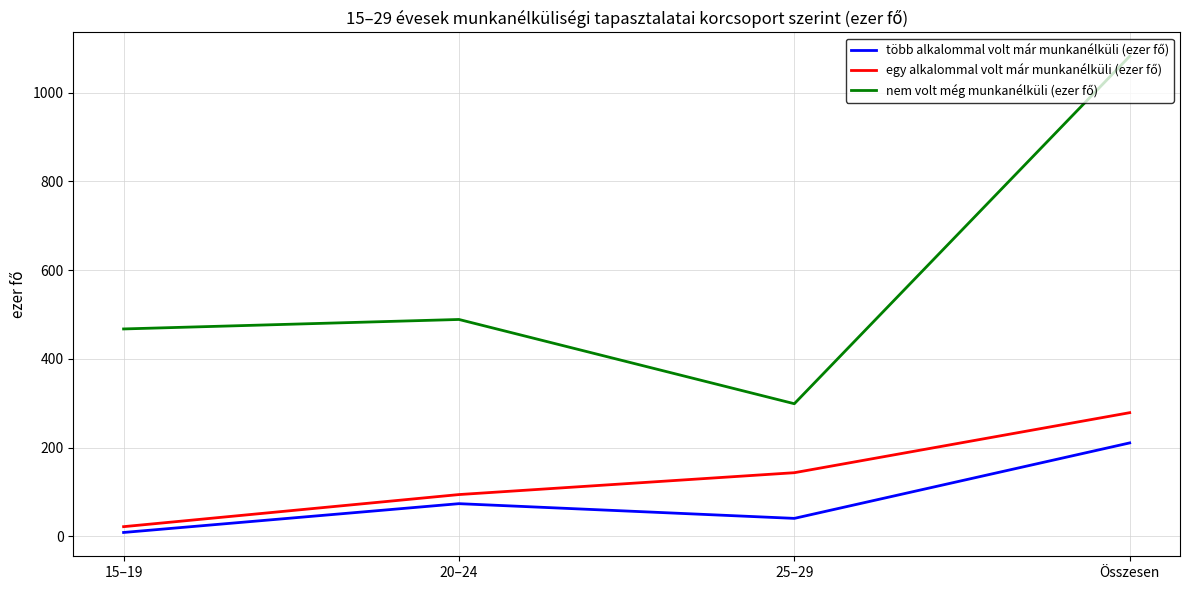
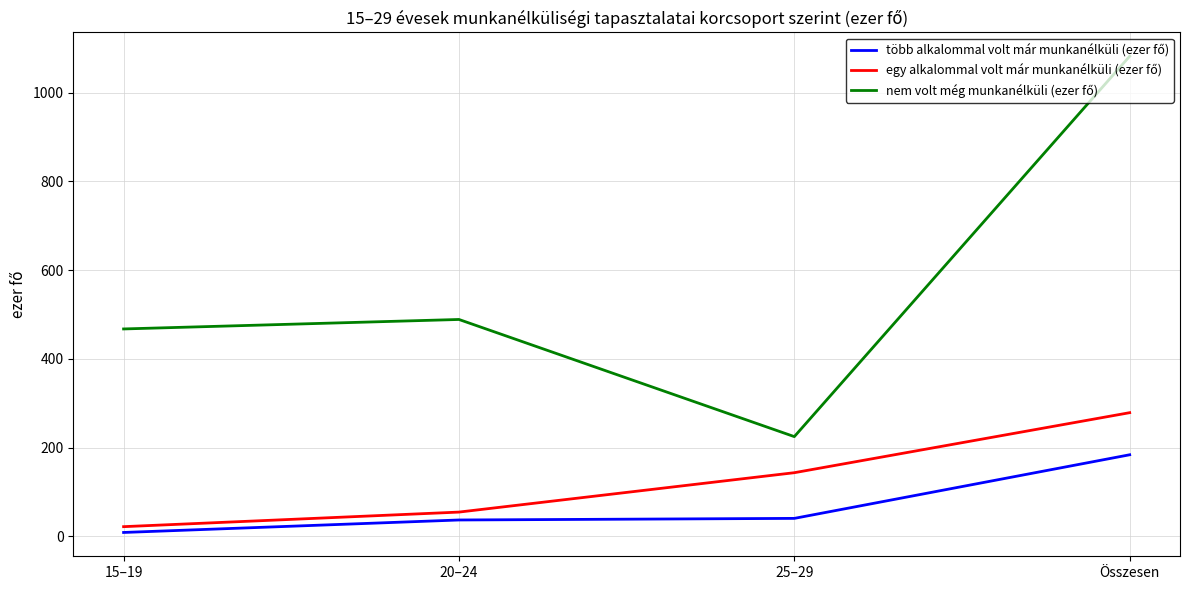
  {
    "több alkalommal volt már munkanélküli (ezer fő)": {
      "15–19": 10,
-     "20–24": 70,
+     "20–24": 40,
      "25–29": 40,
-     "Összesen": 210
+     "Összesen": 180
    },
    "egy alkalommal volt már munkanélküli (ezer fő)": {
      "15–19": 20,
-     "20–24": 90,
+     "20–24": 50,
      "25–29": 140,
      "Összesen": 280
    },
    "nem volt még munkanélküli (ezer fő)": {
      "15–19": 470,
      "20–24": 490,
-     "25–29": 300
+     "25–29": 220
    }
  }
